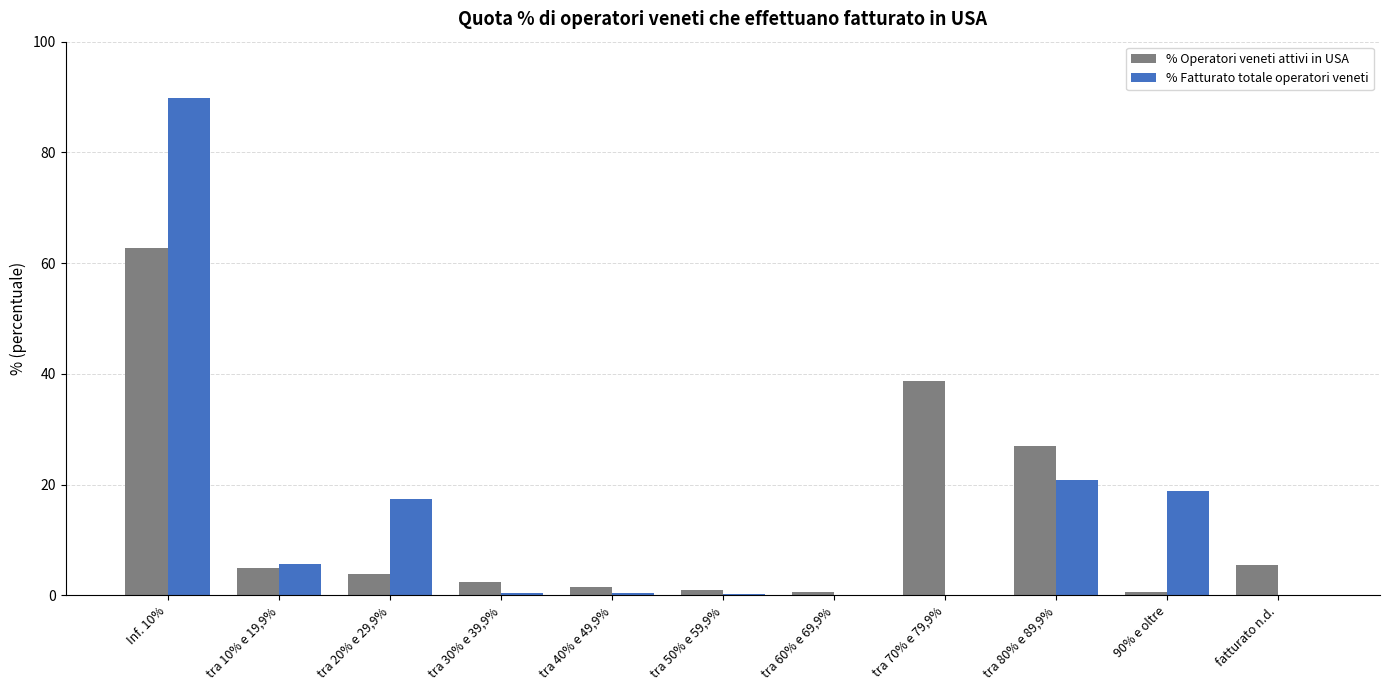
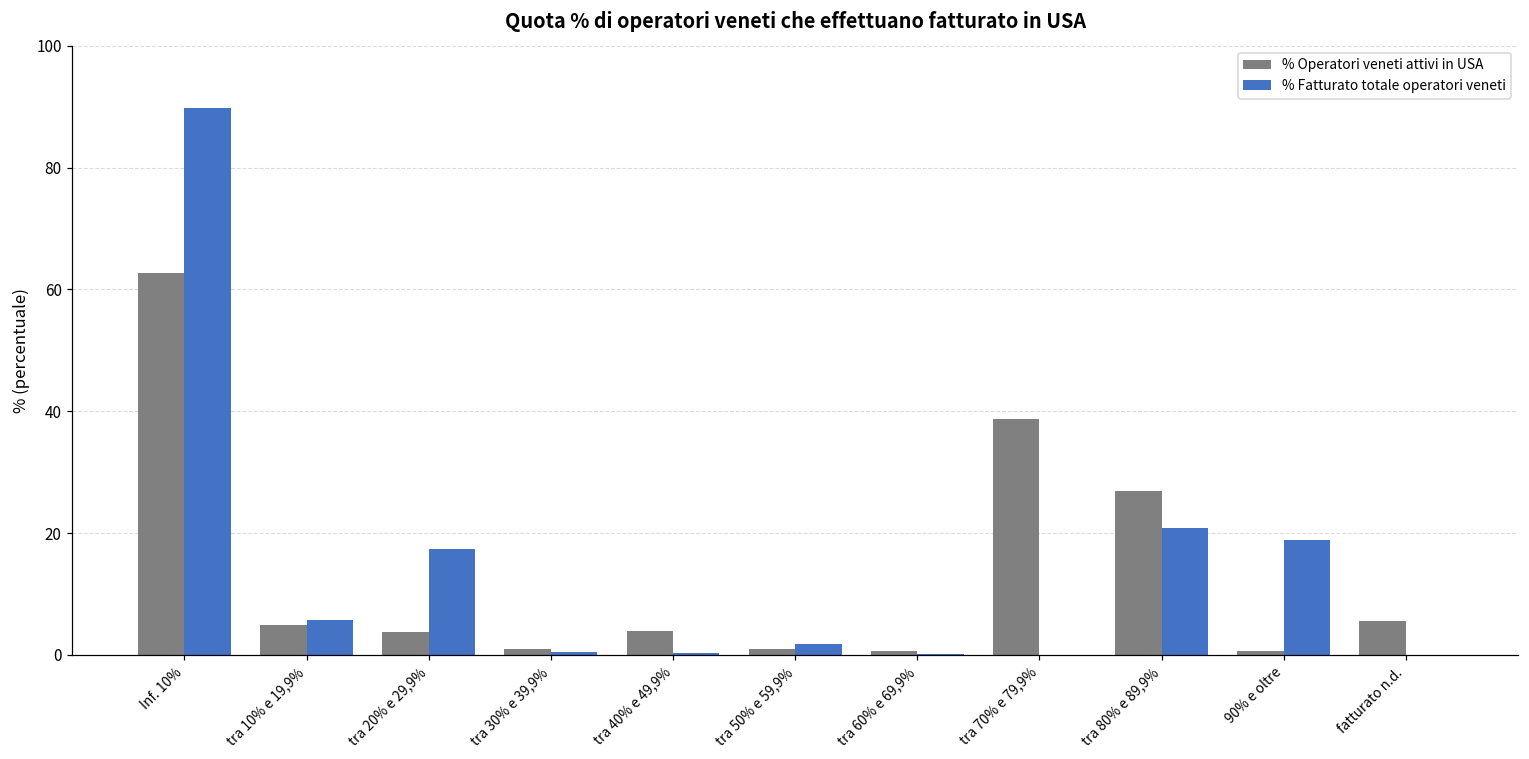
  {
    "% Operatori veneti attivi in USA": {
      "Inf. 10%": 63,
      "tra 10% e 19,9%": 5,
      "tra 20% e 29,9%": 4,
-     "tra 30% e 39,9%": 2,
-     "tra 40% e 49,9%": 2,
+     "tra 30% e 39,9%": 1,
+     "tra 40% e 49,9%": 4,
      "tra 50% e 59,9%": 1,
      "tra 60% e 69,9%": 1,
      "tra 70% e 79,9%": 39,
      "tra 80% e 89,9%": 27,
      "90% e oltre": 1,
      "fatturato n.d.": 6
    },
    "% Fatturato totale operatori veneti": {
      "Inf. 10%": 90,
      "tra 10% e 19,9%": 6,
      "tra 20% e 29,9%": 17,
      "tra 30% e 39,9%": 0,
-     "tra 50% e 59,9%": 0,
+     "tra 50% e 59,9%": 2,
      "tra 80% e 89,9%": 21,
      "90% e oltre": 19,
      "fatturato n.d.": 0
    }
  }
